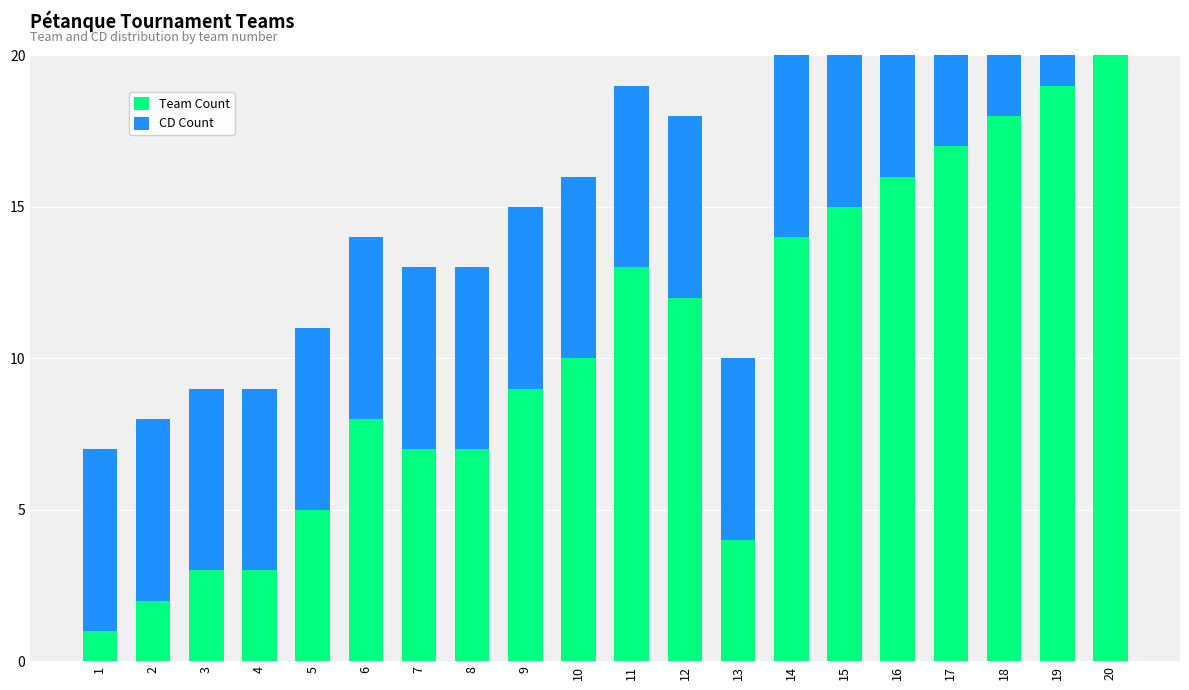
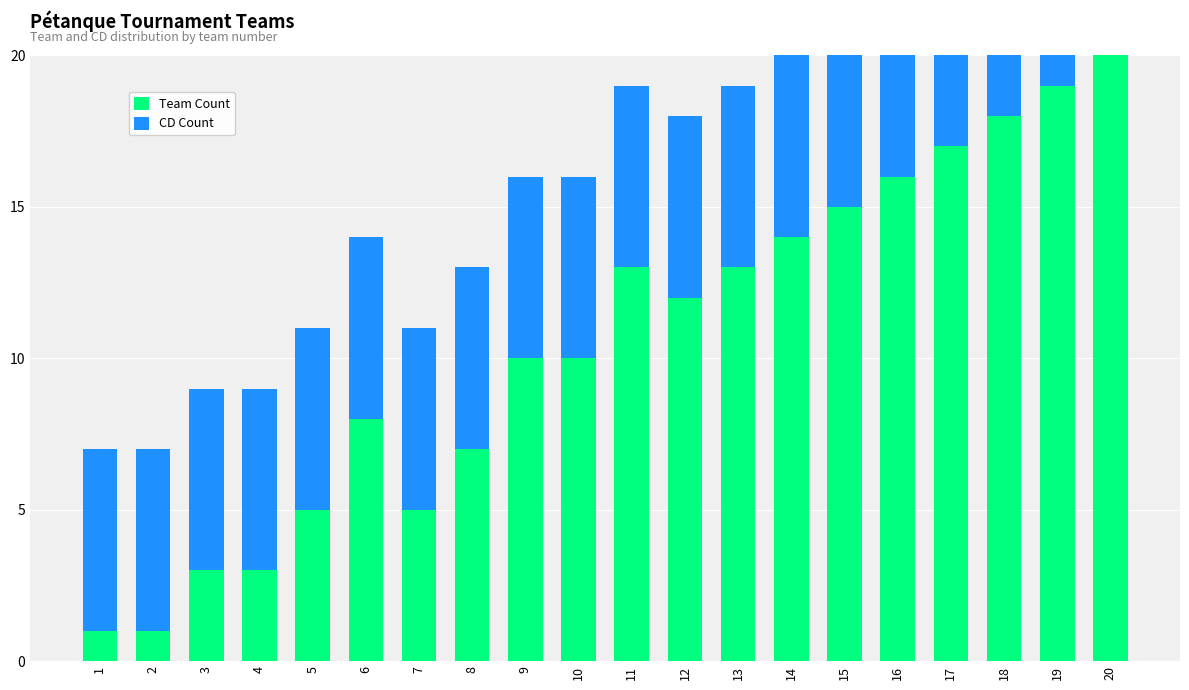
  {
    "Team Count": {
      "1": 1,
-     "2": 2,
+     "2": 1,
      "3": 3,
      "4": 3,
      "5": 5,
      "6": 8,
-     "7": 7,
+     "7": 5,
      "8": 7,
-     "9": 9,
+     "9": 10,
      "10": 10,
      "11": 13,
      "12": 12,
-     "13": 4,
+     "13": 13,
      "14": 14,
      "15": 15,
      "16": 16,
      "17": 17,
      "18": 18,
      "19": 19,
      "20": 20
    },
    "CD Count": {
      "1": 6,
      "2": 6,
      "3": 6,
      "4": 6,
      "5": 6,
      "6": 6,
      "7": 6,
      "8": 6,
      "9": 6,
      "10": 6,
      "11": 6,
      "12": 6,
      "13": 6,
      "14": 6
    }
  }
